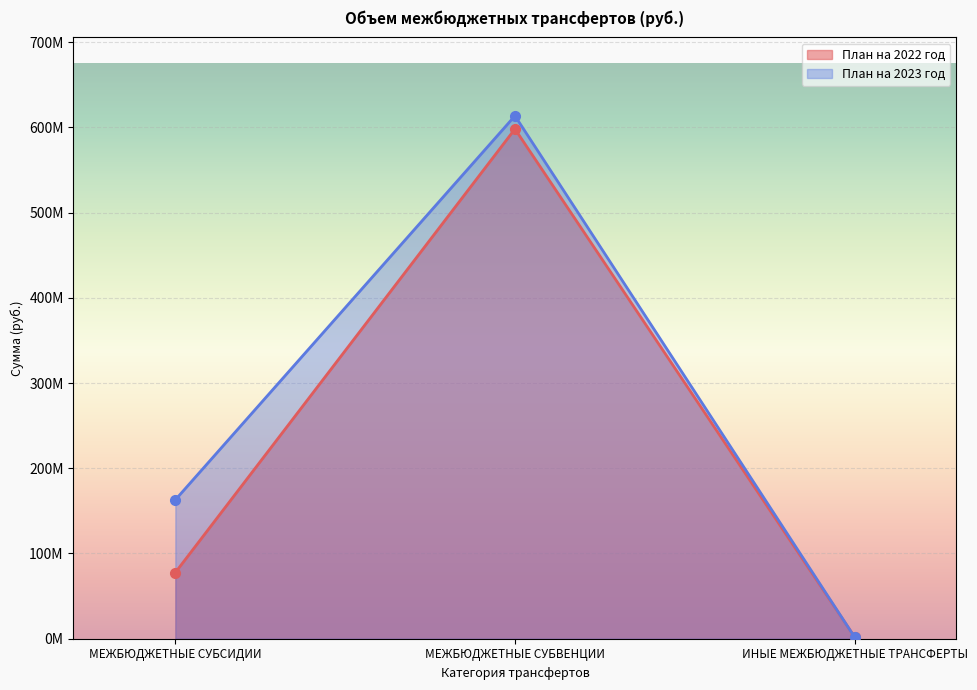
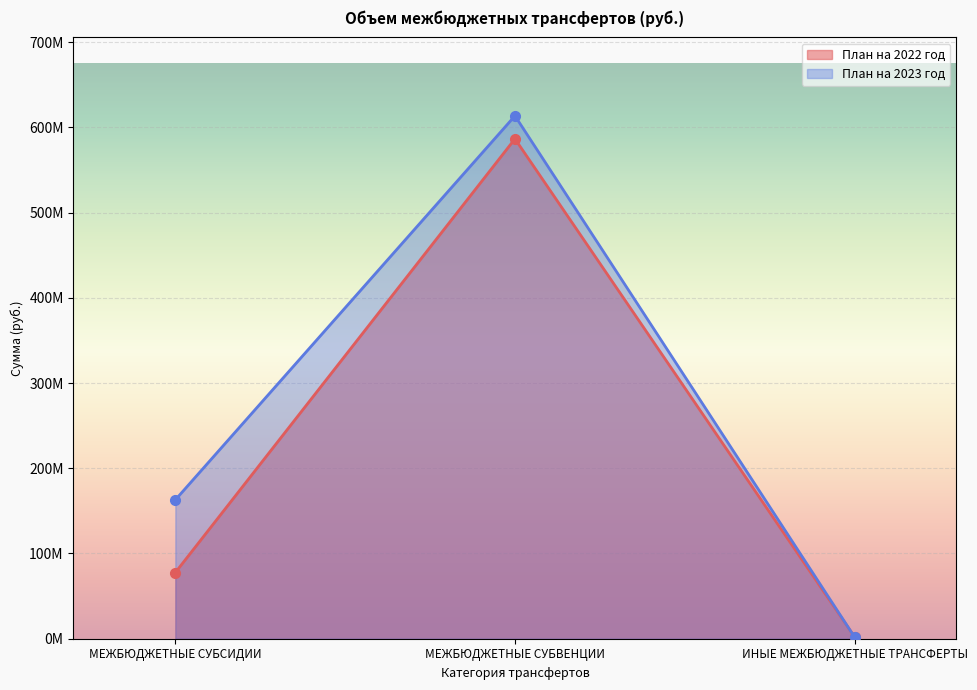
  {
    "План на 2022 год": {
      "МЕЖБЮДЖЕТНЫЕ СУБСИДИИ": 80000000,
-     "МЕЖБЮДЖЕТНЫЕ СУБВЕНЦИИ": 600000000
+     "МЕЖБЮДЖЕТНЫЕ СУБВЕНЦИИ": 590000000
    },
    "План на 2023 год": {
      "МЕЖБЮДЖЕТНЫЕ СУБСИДИИ": 160000000,
      "МЕЖБЮДЖЕТНЫЕ СУБВЕНЦИИ": 610000000
    }
  }
